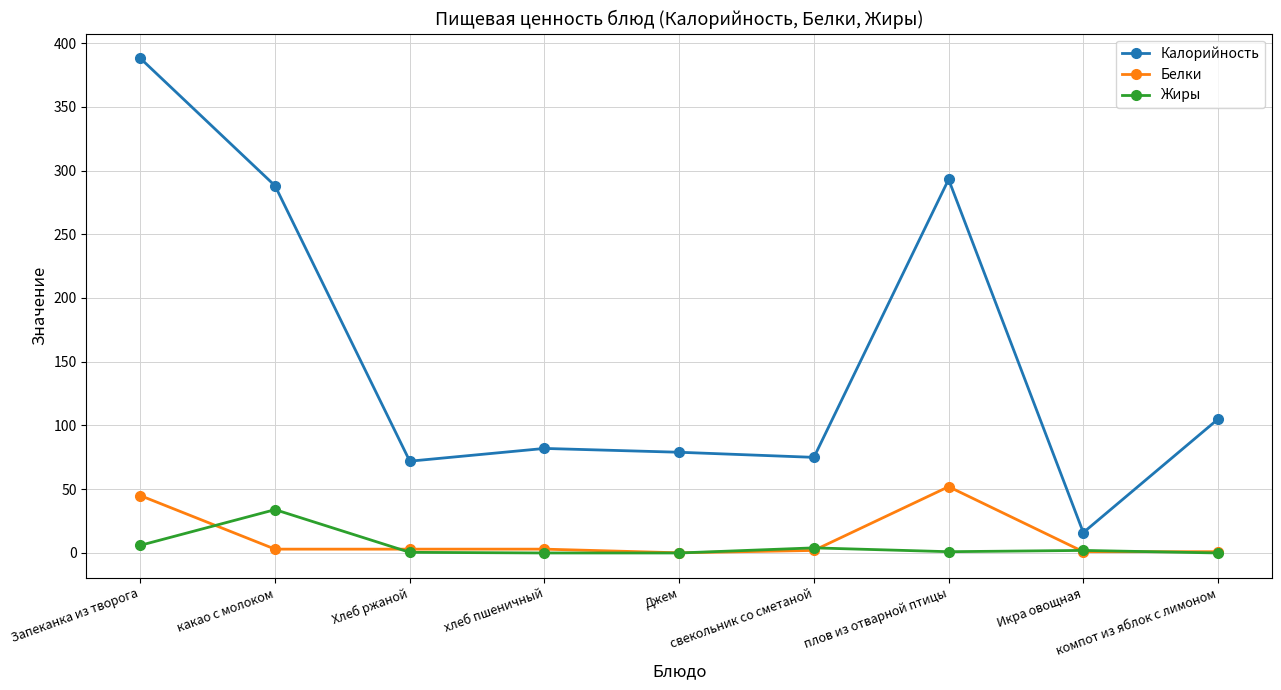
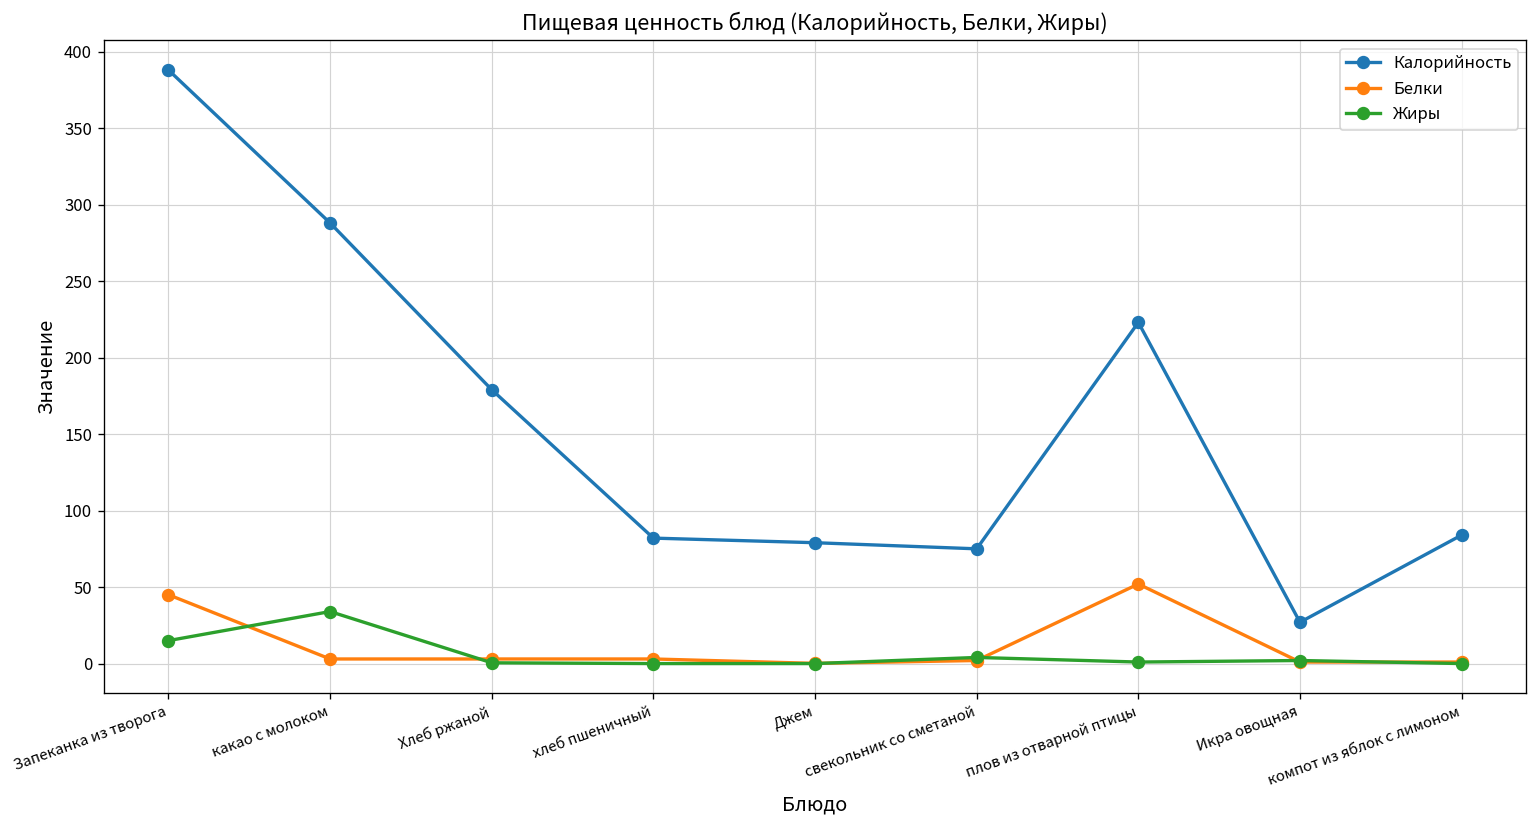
  {
    "Калорийность": {
      "Запеканка из творога": 388,
      "какао с молоком": 288,
-     "Хлеб ржаной": 72,
+     "Хлеб ржаной": 179,
      "хлеб пшеничный": 82,
      "Джем": 79,
      "свекольник со сметаной": 75,
-     "плов из отварной птицы": 293,
-     "Икра овощная": 16,
-     "компот из яблок с лимоном": 105
+     "плов из отварной птицы": 223,
+     "Икра овощная": 27,
+     "компот из яблок с лимоном": 84
    },
    "Белки": {
      "Запеканка из творога": 45,
      "какао с молоком": 3,
      "Хлеб ржаной": 3,
      "хлеб пшеничный": 3,
      "плов из отварной птицы": 52
    },
    "Жиры": {
-     "Запеканка из творога": 6,
+     "Запеканка из творога": 15,
      "какао с молоком": 34,
      "Хлеб ржаной": 1,
      "хлеб пшеничный": 0,
      "плов из отварной птицы": 1
    }
  }
